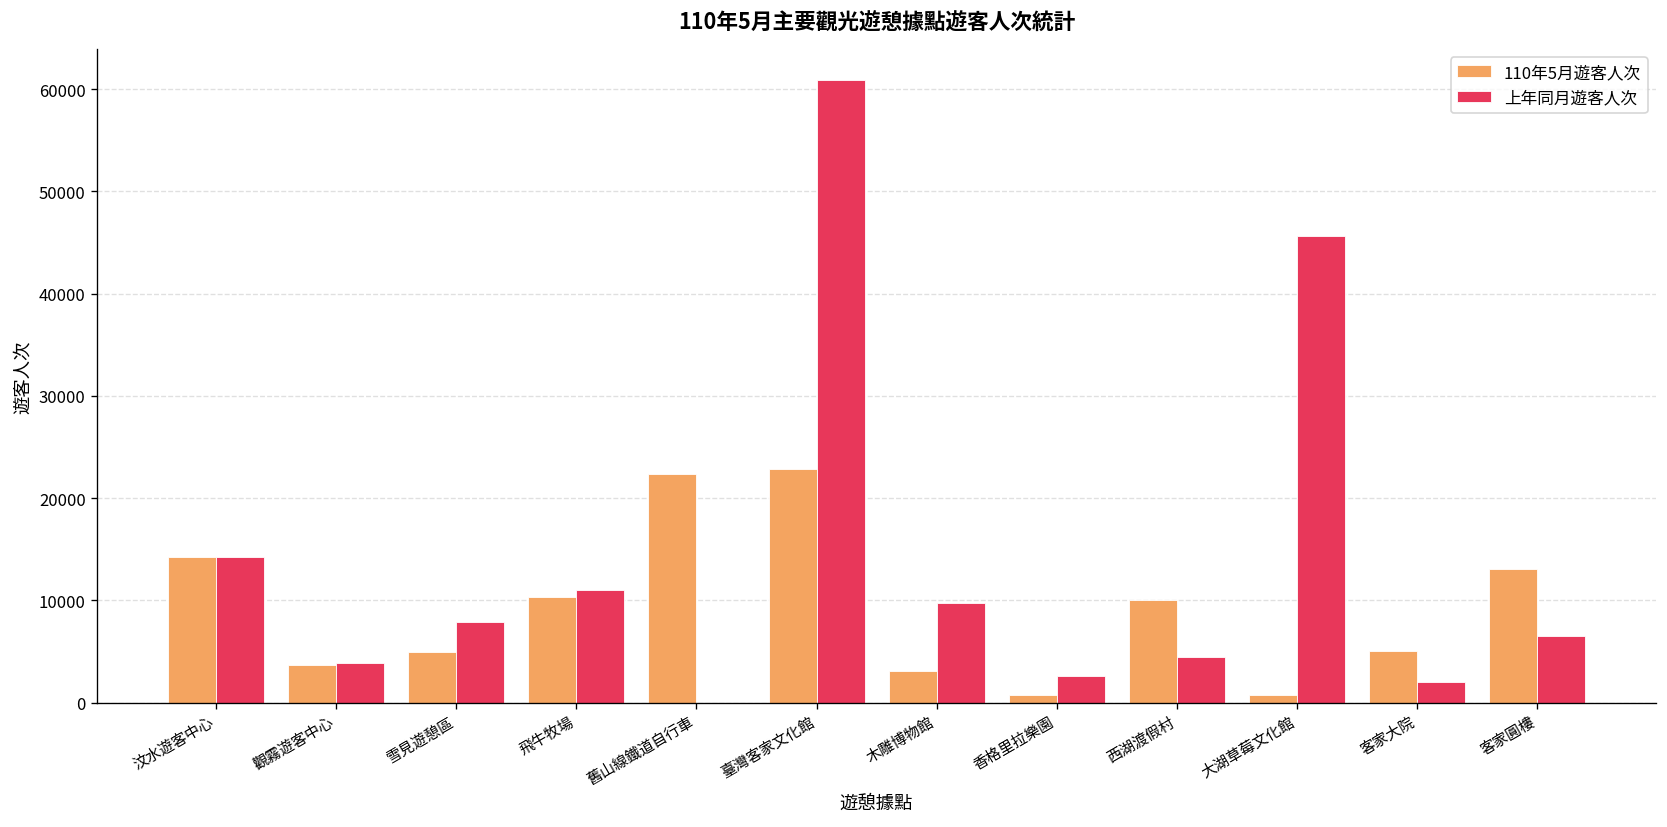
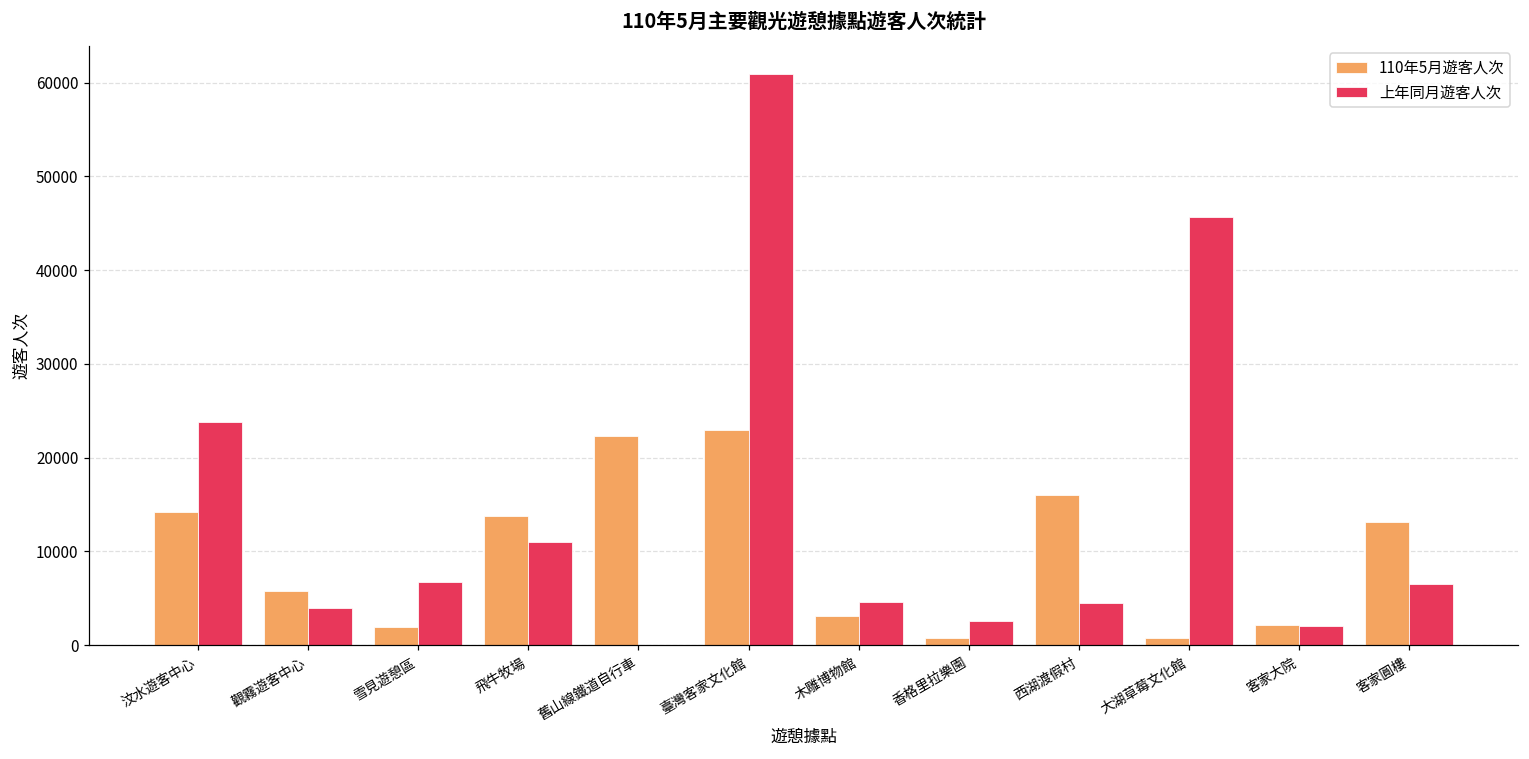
  {
    "110年5月遊客人次": {
      "汶水遊客中心": 14000,
-     "觀霧遊客中心": 4000,
-     "雪見遊憩區": 5000,
-     "飛牛牧場": 10000,
+     "觀霧遊客中心": 6000,
+     "雪見遊憩區": 2000,
+     "飛牛牧場": 14000,
      "舊山線鐵道自行車": 22000,
      "臺灣客家文化館": 23000,
      "木雕博物館": 3000,
      "香格里拉樂園": 1000,
-     "西湖渡假村": 10000,
+     "西湖渡假村": 16000,
      "大湖草莓文化館": 1000,
-     "客家大院": 5000,
+     "客家大院": 2000,
      "客家圓樓": 13000
    },
    "上年同月遊客人次": {
-     "汶水遊客中心": 14000,
+     "汶水遊客中心": 24000,
      "觀霧遊客中心": 4000,
-     "雪見遊憩區": 8000,
+     "雪見遊憩區": 7000,
      "飛牛牧場": 11000,
      "舊山線鐵道自行車": 0,
      "臺灣客家文化館": 61000,
-     "木雕博物館": 10000,
+     "木雕博物館": 5000,
      "香格里拉樂園": 3000,
      "西湖渡假村": 5000,
      "大湖草莓文化館": 46000,
      "客家大院": 2000,
      "客家圓樓": 7000
    }
  }
